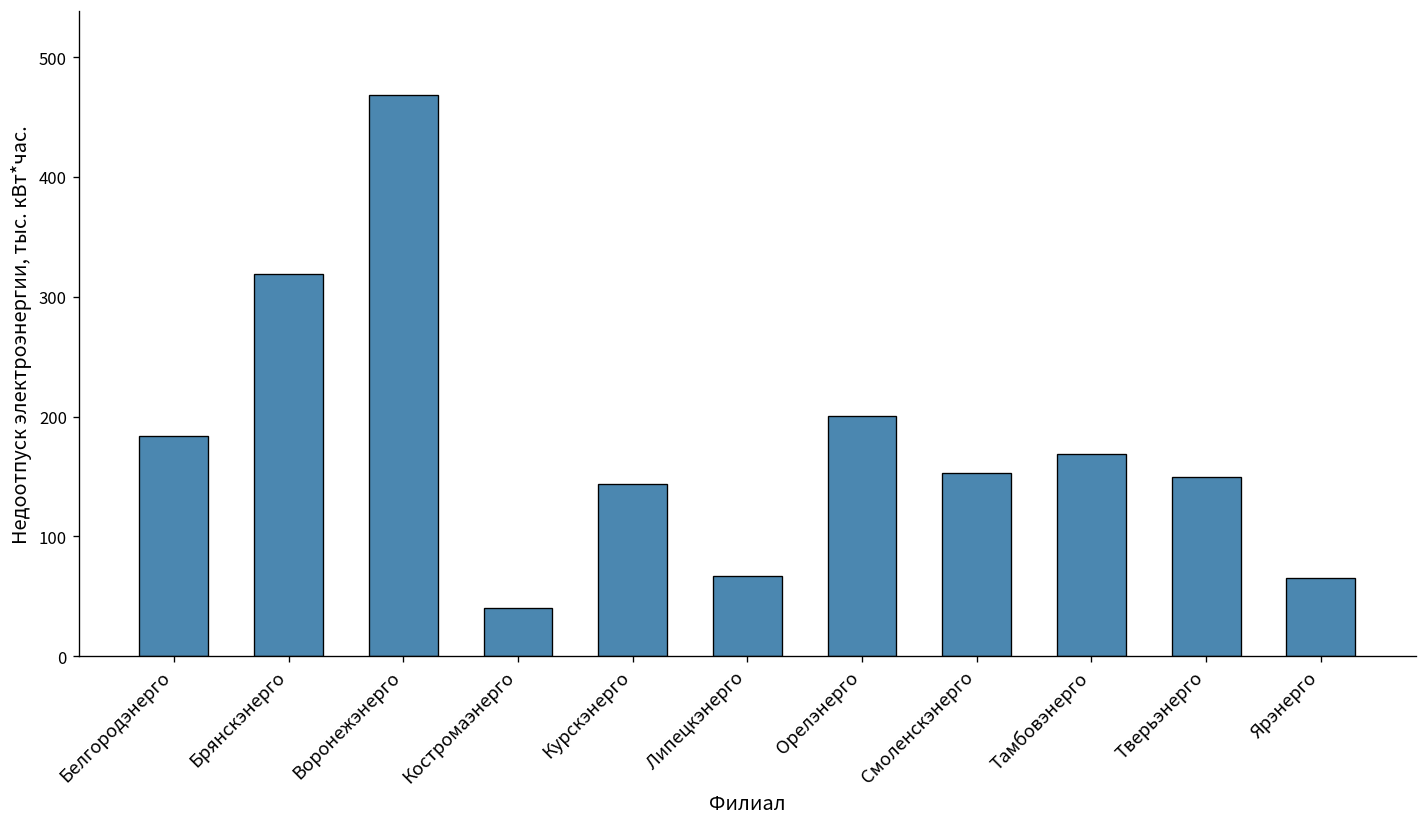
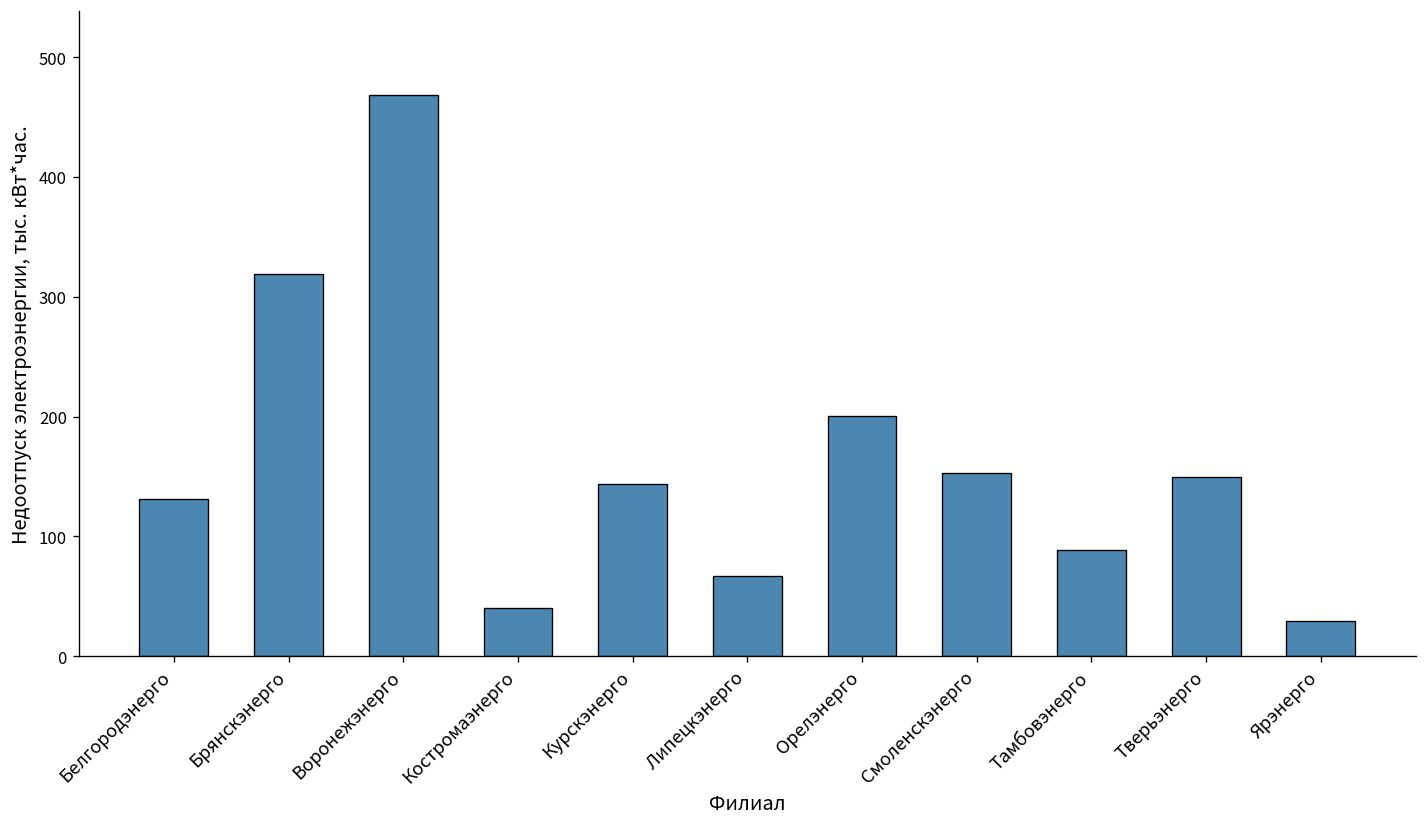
  {
-   "Белгородэнерго": 180,
+   "Белгородэнерго": 130,
    "Брянскэнерго": 320,
    "Воронежэнерго": 470,
    "Костромаэнерго": 40,
    "Курскэнерго": 140,
    "Липецкэнерго": 70,
    "Орелэнерго": 200,
    "Смоленскэнерго": 150,
-   "Тамбовэнерго": 170,
+   "Тамбовэнерго": 90,
    "Тверьэнерго": 150,
-   "Ярэнерго": 60
+   "Ярэнерго": 30
  }
